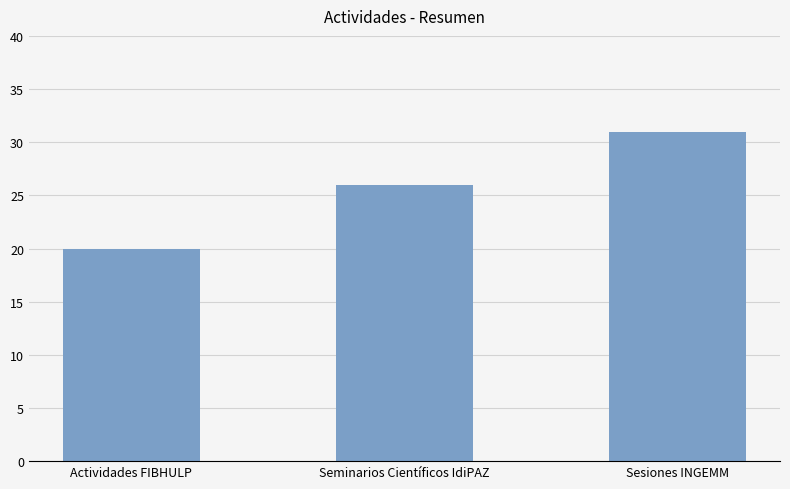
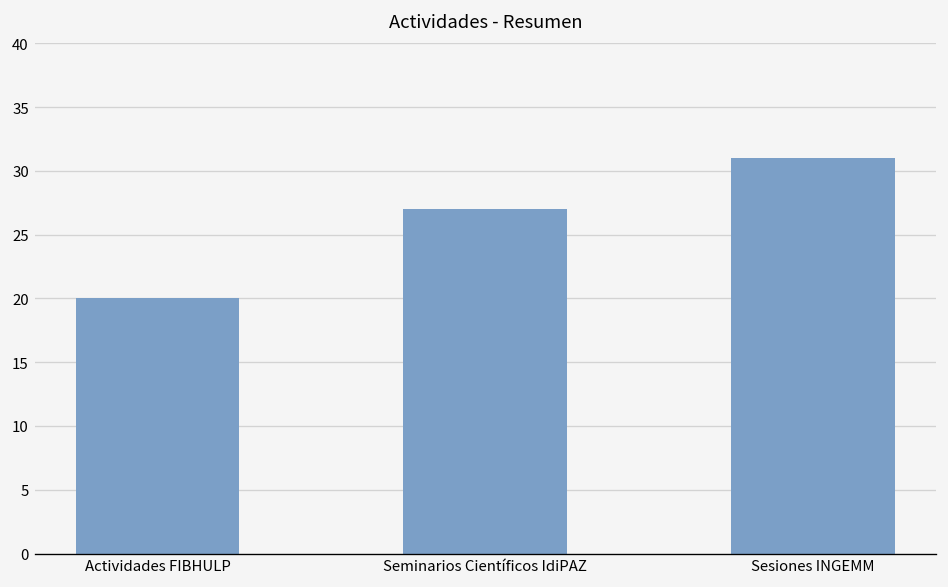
  {
    "Actividades FIBHULP": 20,
-   "Seminarios Científicos IdiPAZ": 26,
+   "Seminarios Científicos IdiPAZ": 27,
    "Sesiones INGEMM": 31
  }
